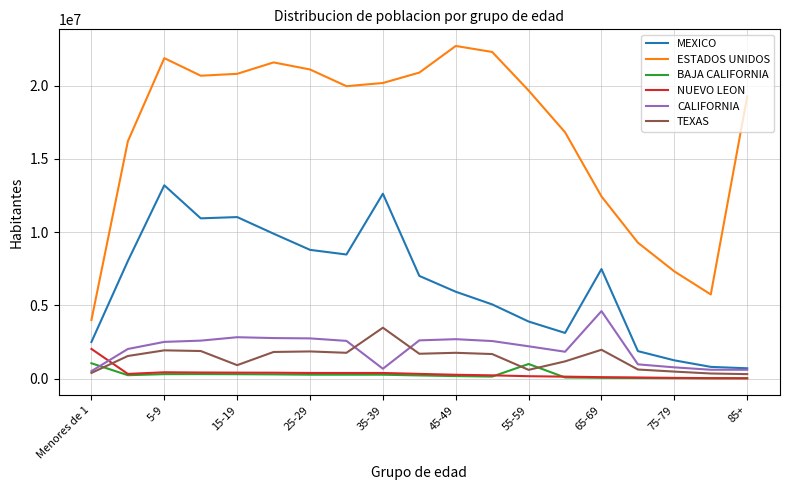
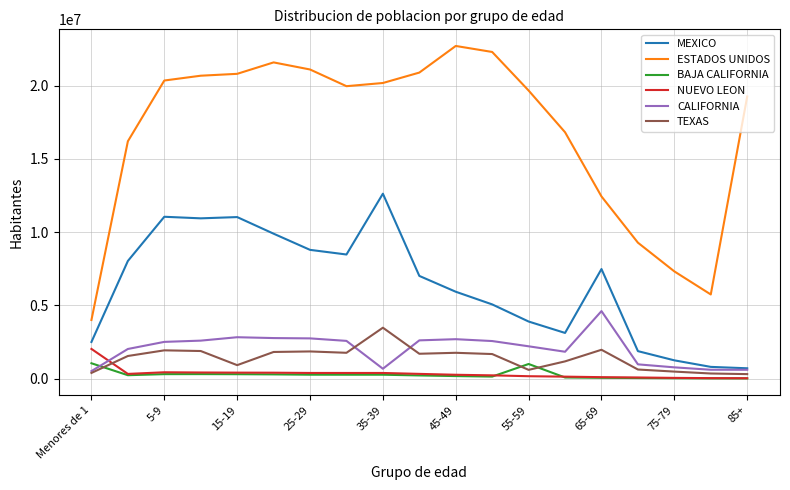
  {
    "MEXICO": {
      "Menores de 1": 2500000,
-     "5-9": 13200000,
+     "5-9": 11000000,
      "15-19": 11000000,
      "25-29": 8800000,
      "35-39": 12600000,
      "45-49": 5900000,
      "55-59": 3900000,
      "65-69": 7500000,
      "75-79": 1200000
    },
    "ESTADOS UNIDOS": {
      "Menores de 1": 4000000,
-     "5-9": 21900000,
+     "5-9": 20300000,
      "15-19": 20800000,
      "25-29": 21100000,
      "35-39": 20200000,
      "45-49": 22700000,
      "55-59": 19700000,
      "65-69": 12400000,
      "75-79": 7300000
    },
    "BAJA CALIFORNIA": {
      "Menores de 1": 1000000,
      "55-59": 1000000
    },
    "NUEVO LEON": {
      "Menores de 1": 2000000,
      "55-59": 200000
    },
    "CALIFORNIA": {
      "5-9": 2500000,
      "15-19": 2800000,
      "25-29": 2700000,
      "35-39": 700000,
      "45-49": 2700000,
      "55-59": 2200000,
      "65-69": 4600000,
      "75-79": 800000
    },
    "TEXAS": {
      "5-9": 1900000,
      "15-19": 900000,
      "25-29": 1900000,
      "35-39": 3500000,
      "45-49": 1800000,
      "55-59": 600000,
      "65-69": 2000000,
      "75-79": 500000,
      "85+": 300000
    }
  }
